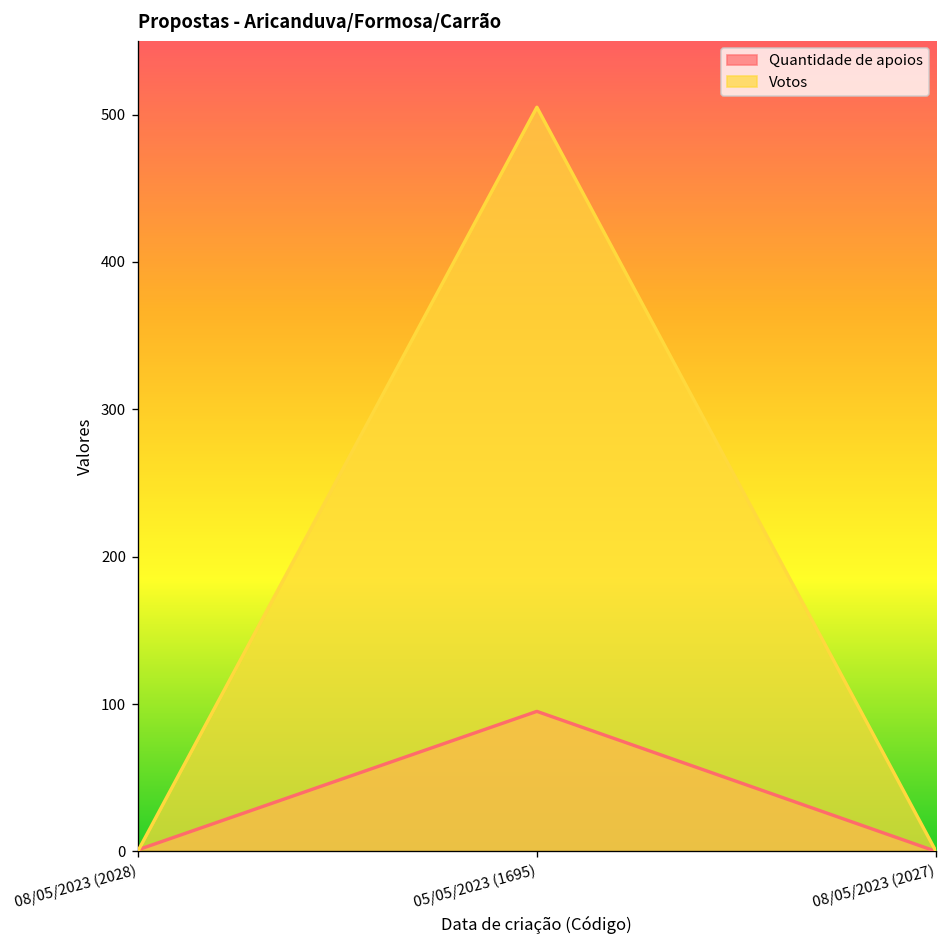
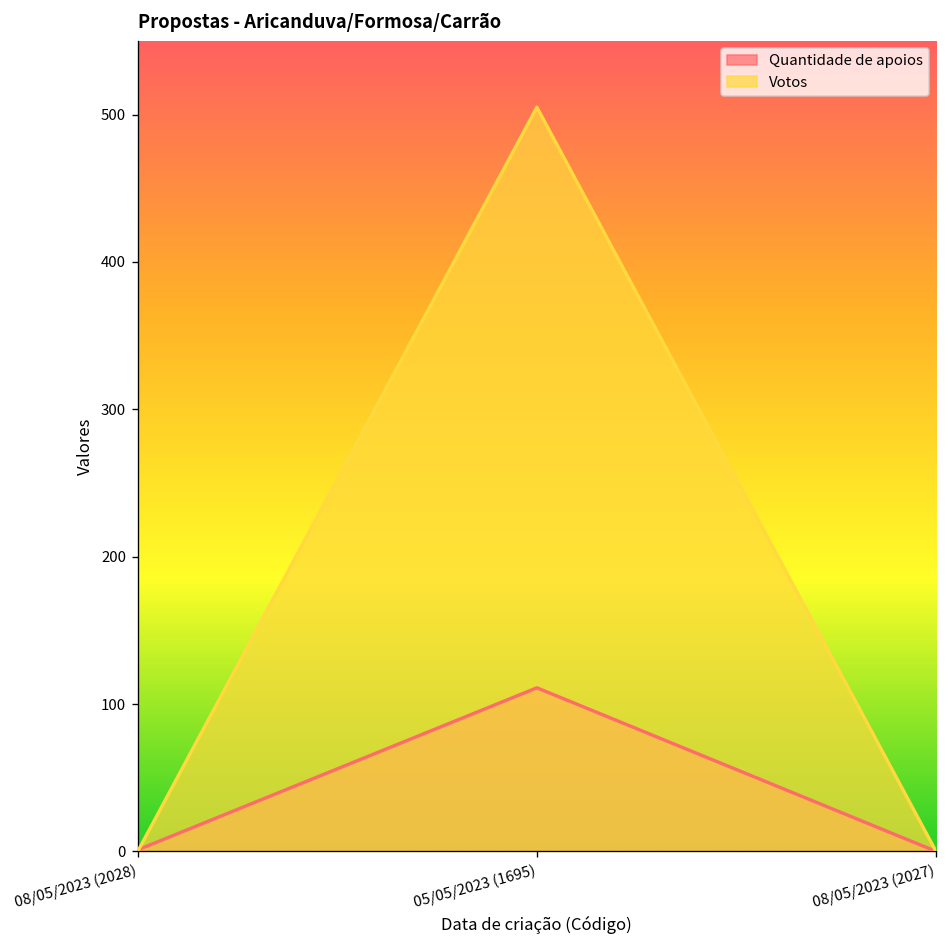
  {
    "Quantidade de apoios": {
-     "05/05/2023 (1695)": 95
+     "05/05/2023 (1695)": 111
    },
    "Votos": {
      "05/05/2023 (1695)": 505
    }
  }
